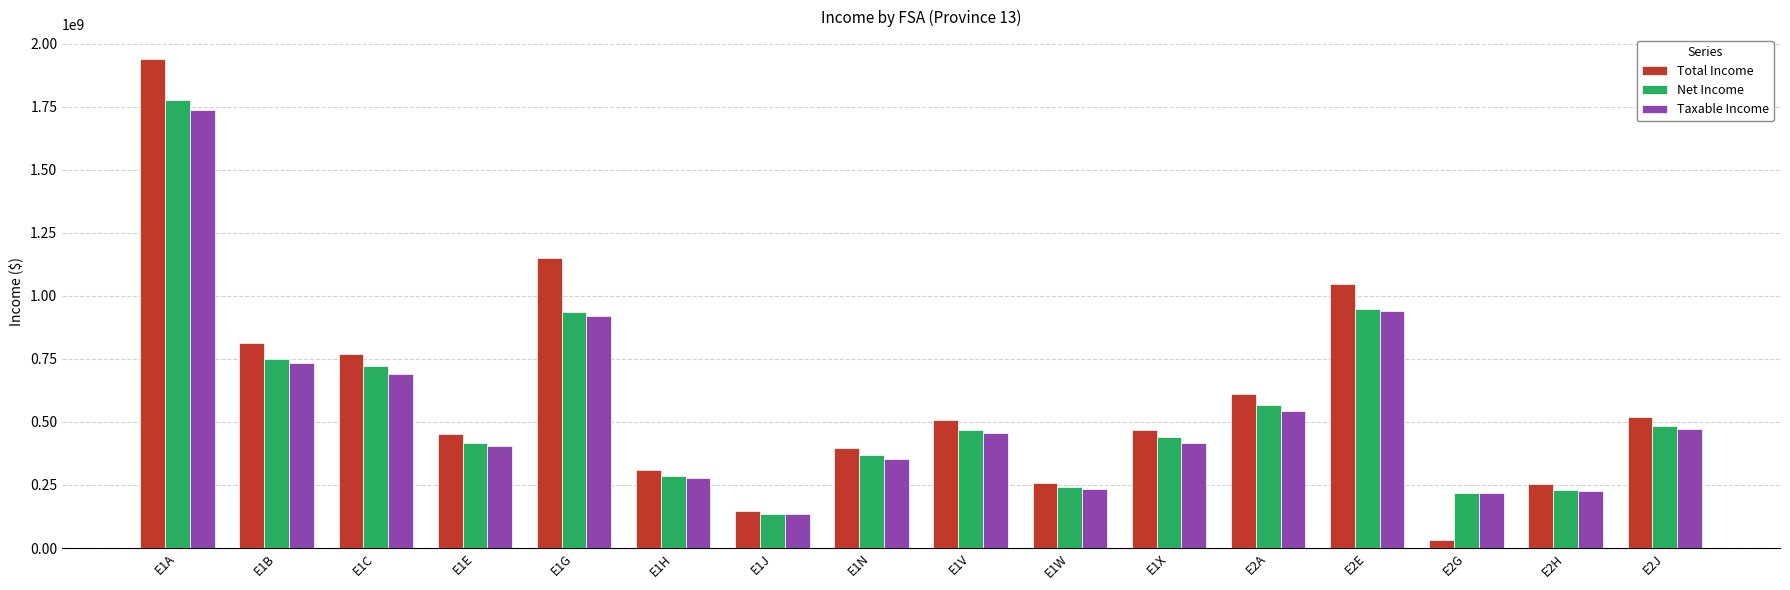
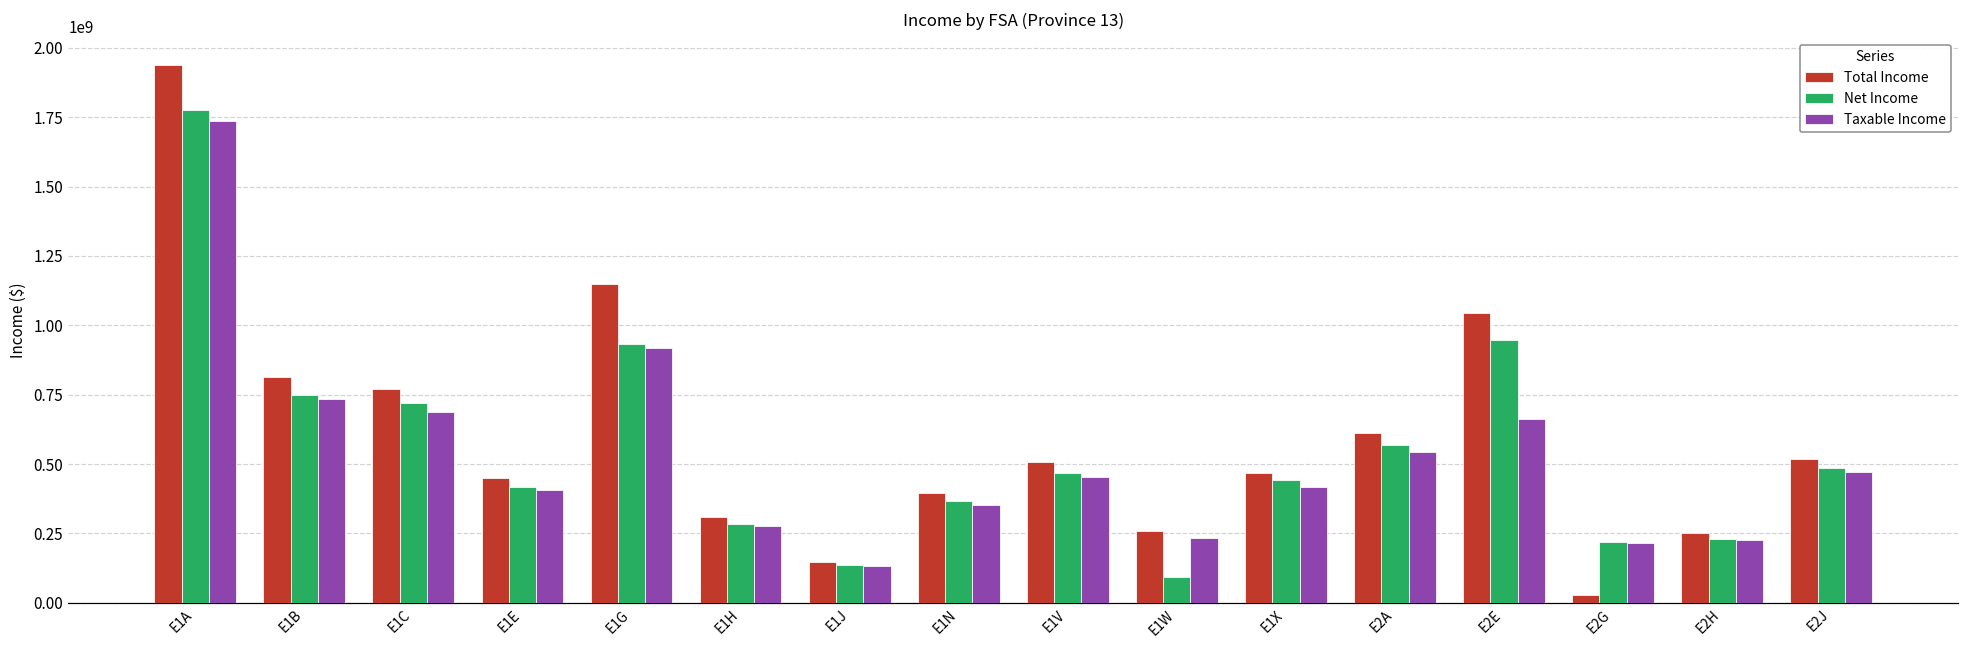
  {
    "Total Income": {
      "E1A": 1940000000,
      "E1B": 810000000,
      "E1C": 770000000,
      "E1E": 450000000,
      "E1G": 1150000000,
      "E1H": 310000000,
      "E1J": 150000000,
      "E1N": 400000000,
      "E1V": 510000000,
      "E1W": 260000000,
      "E1X": 470000000,
      "E2A": 610000000,
      "E2E": 1050000000,
      "E2G": 30000000,
      "E2H": 250000000,
      "E2J": 520000000
    },
    "Net Income": {
      "E1A": 1770000000,
      "E1B": 750000000,
      "E1C": 720000000,
      "E1E": 420000000,
      "E1G": 930000000,
      "E1H": 280000000,
      "E1J": 140000000,
      "E1N": 370000000,
      "E1V": 470000000,
-     "E1W": 240000000,
+     "E1W": 90000000,
      "E1X": 440000000,
      "E2A": 570000000,
      "E2E": 950000000,
      "E2G": 220000000,
      "E2H": 230000000,
      "E2J": 490000000
    },
    "Taxable Income": {
      "E1A": 1740000000,
      "E1B": 730000000,
      "E1C": 690000000,
      "E1E": 410000000,
      "E1G": 920000000,
      "E1H": 280000000,
      "E1J": 130000000,
      "E1N": 350000000,
      "E1V": 450000000,
      "E1W": 230000000,
      "E1X": 420000000,
      "E2A": 540000000,
-     "E2E": 940000000,
+     "E2E": 660000000,
      "E2G": 220000000,
      "E2H": 230000000,
      "E2J": 470000000
    }
  }
